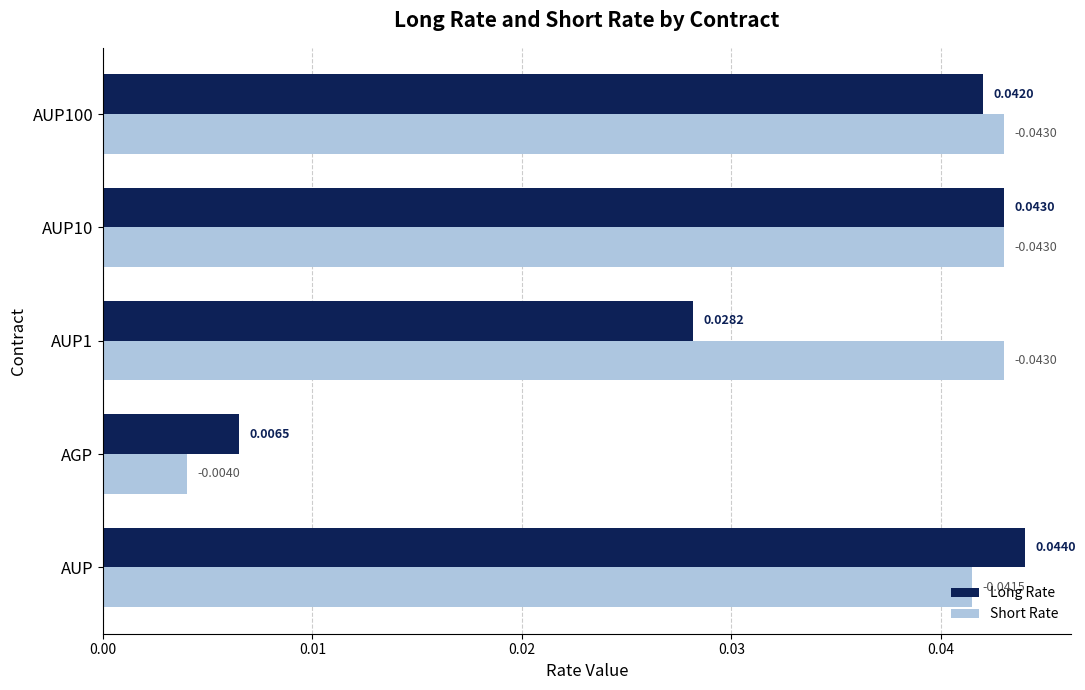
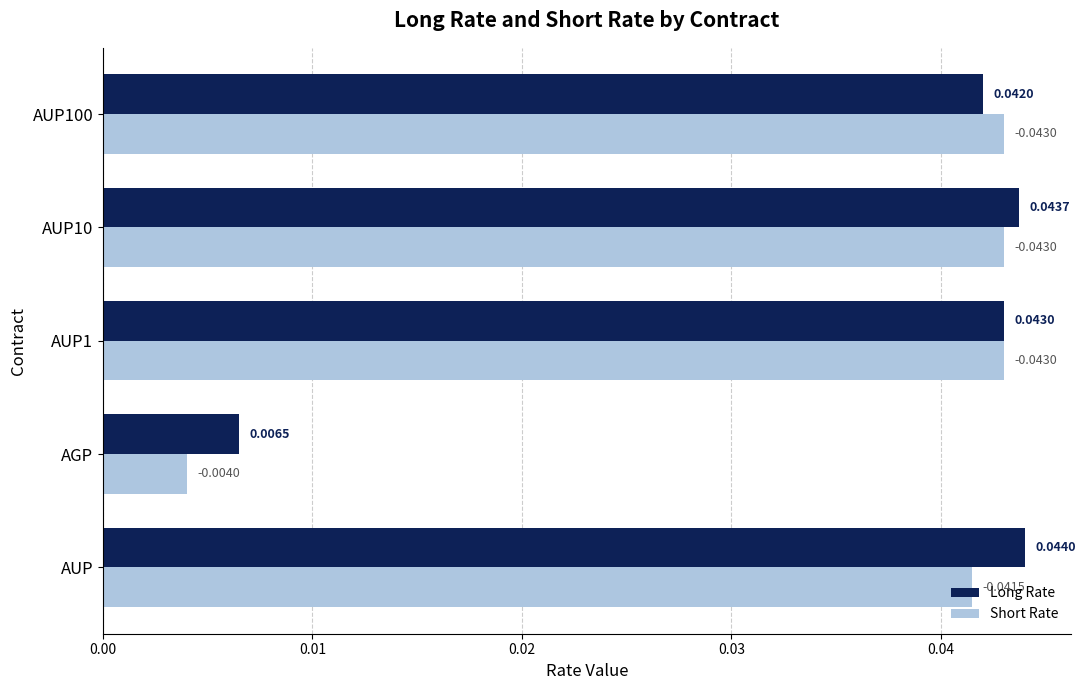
  {
    "Long Rate": {
      "AUP100": 0.0420,
-     "AUP10": 0.0430,
-     "AUP1": 0.0282,
+     "AUP10": 0.0437,
+     "AUP1": 0.0430,
      "AGP": 0.0065,
      "AUP": 0.0440
    }
  }
